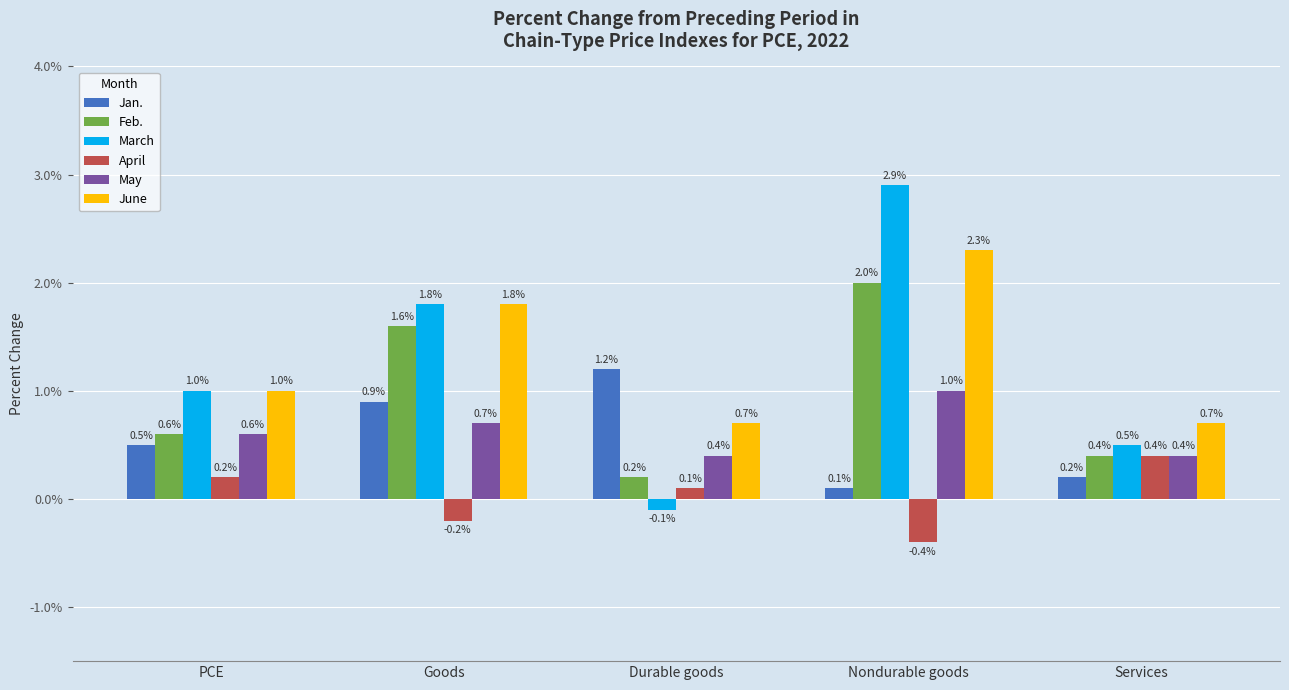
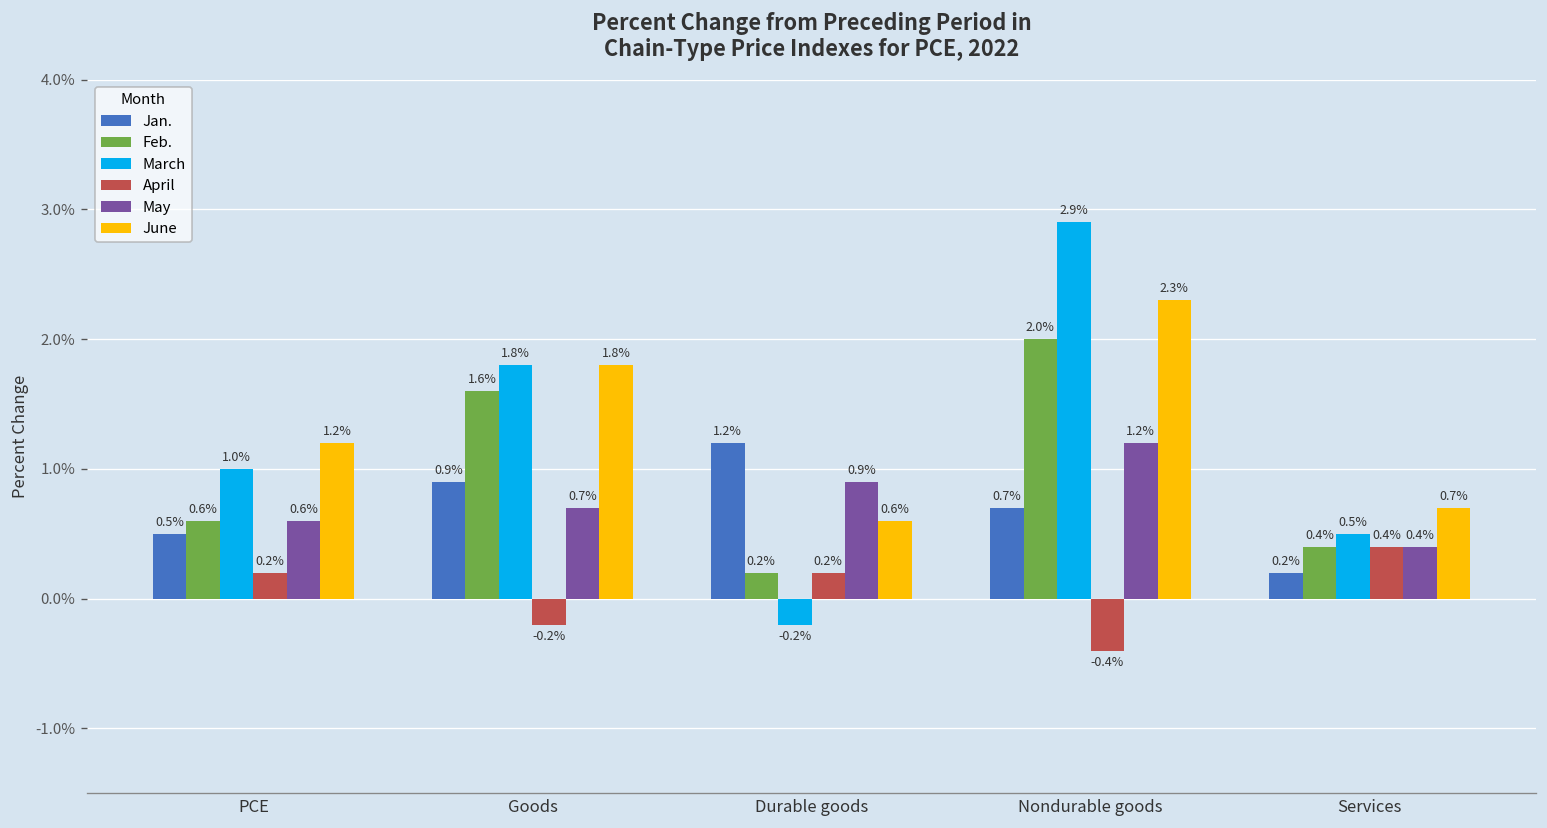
  {
    "Jan.": {
      "PCE": "0.5%",
      "Goods": "0.9%",
      "Durable goods": "1.2%",
-     "Nondurable goods": "0.1%",
+     "Nondurable goods": "0.7%",
      "Services": "0.2%"
    },
    "Feb.": {
      "PCE": "0.6%",
      "Goods": "1.6%",
      "Durable goods": "0.2%",
      "Nondurable goods": "2.0%",
      "Services": "0.4%"
    },
    "March": {
      "PCE": "1.0%",
      "Goods": "1.8%",
-     "Durable goods": "-0.1%",
+     "Durable goods": "-0.2%",
      "Nondurable goods": "2.9%",
      "Services": "0.5%"
    },
    "April": {
      "PCE": "0.2%",
      "Goods": "-0.2%",
-     "Durable goods": "0.1%",
+     "Durable goods": "0.2%",
      "Nondurable goods": "-0.4%",
      "Services": "0.4%"
    },
    "May": {
      "PCE": "0.6%",
      "Goods": "0.7%",
-     "Durable goods": "0.4%",
-     "Nondurable goods": "1.0%",
+     "Durable goods": "0.9%",
+     "Nondurable goods": "1.2%",
      "Services": "0.4%"
    },
    "June": {
-     "PCE": "1.0%",
+     "PCE": "1.2%",
      "Goods": "1.8%",
-     "Durable goods": "0.7%",
+     "Durable goods": "0.6%",
      "Nondurable goods": "2.3%",
      "Services": "0.7%"
    }
  }
